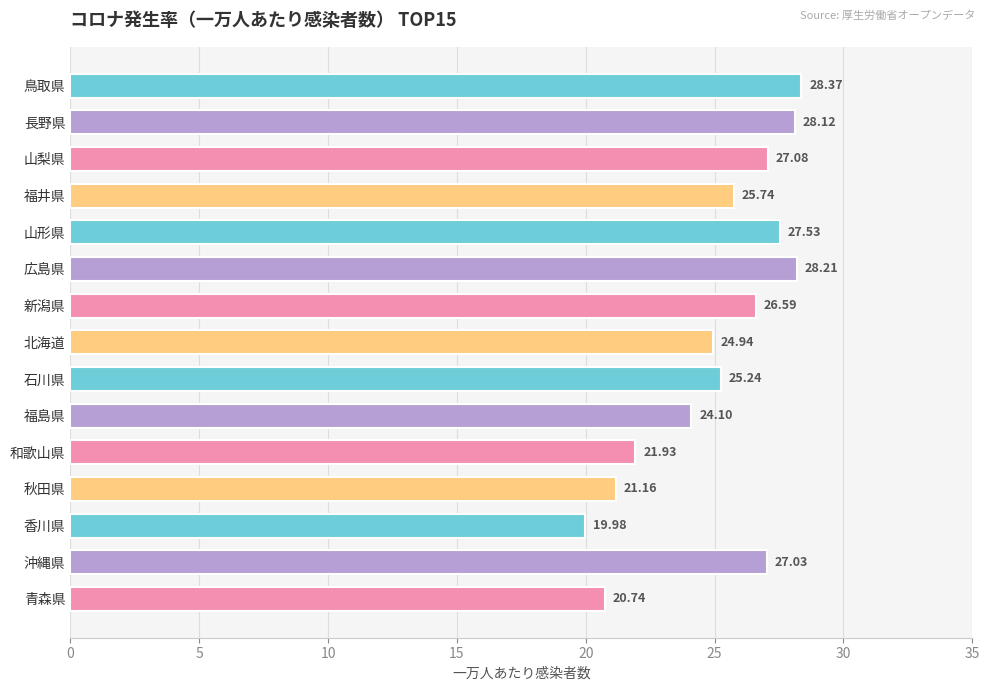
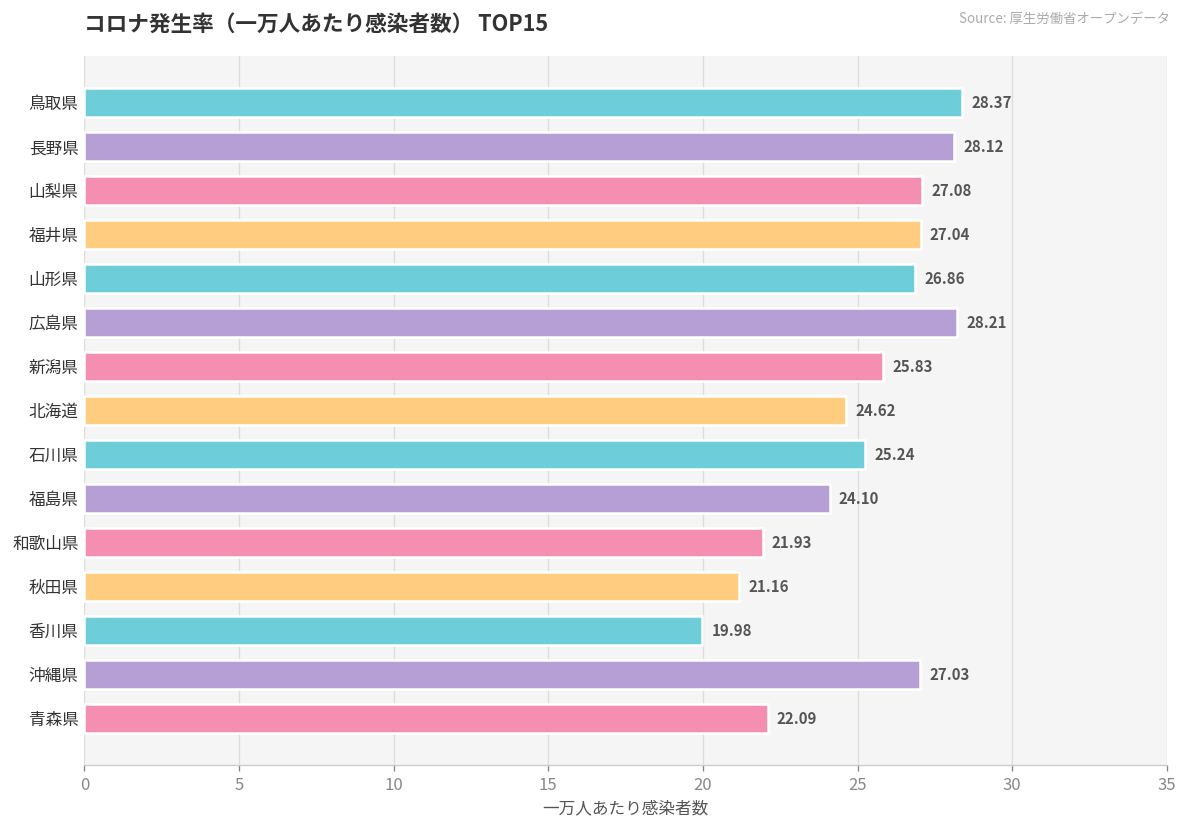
  {
    "鳥取県": 28.37,
    "長野県": 28.12,
    "山梨県": 27.08,
-   "福井県": 25.74,
-   "山形県": 27.53,
+   "福井県": 27.04,
+   "山形県": 26.86,
    "広島県": 28.21,
-   "新潟県": 26.59,
-   "北海道": 24.94,
+   "新潟県": 25.83,
+   "北海道": 24.62,
    "石川県": 25.24,
    "福島県": 24.10,
    "和歌山県": 21.93,
    "秋田県": 21.16,
    "香川県": 19.98,
    "沖縄県": 27.03,
-   "青森県": 20.74
+   "青森県": 22.09
  }
